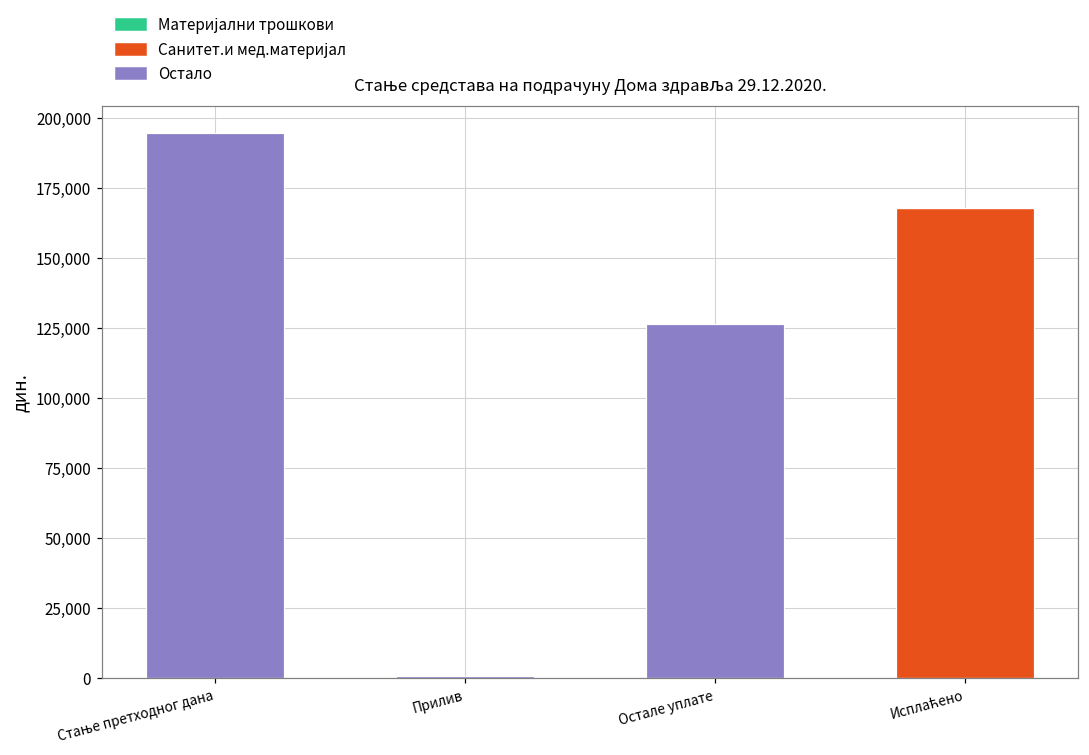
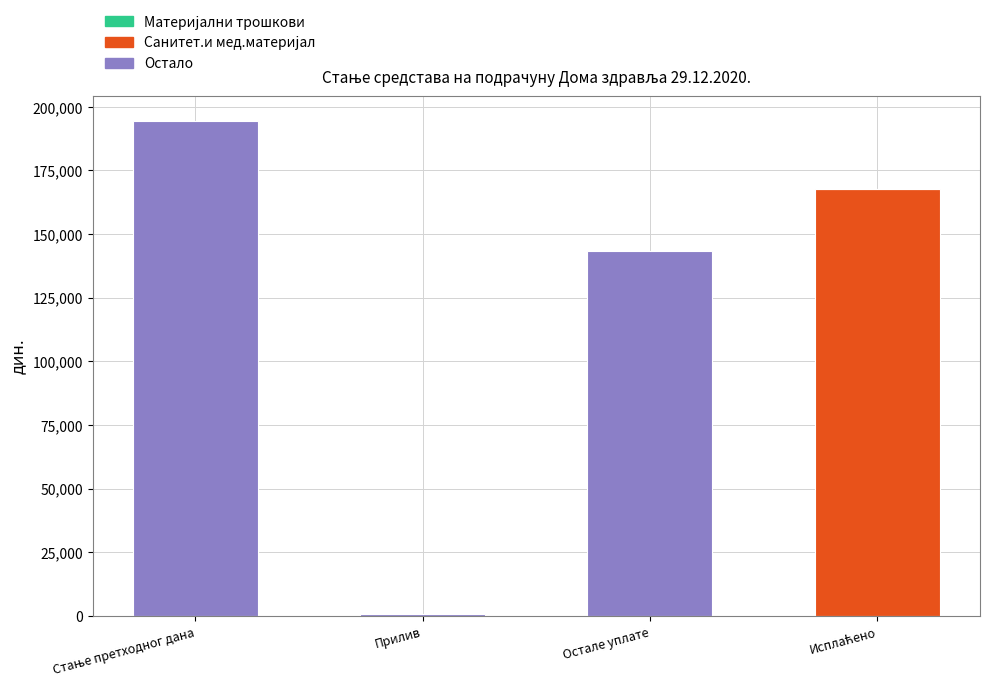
  {
    "Материјални трошкови": {
      "Стање претходног дана": "0",
      "Прилив": "0",
      "Остале уплате": "0",
      "Исплаћено": "0"
    },
    "Санитет.и мед.материјал": {
      "Стање претходног дана": "0",
      "Прилив": "0",
      "Остале уплате": "0",
      "Исплаћено": "168,000"
    },
    "Остало": {
-     "Остале уплате": "126,000"
+     "Остале уплате": "143,000"
    }
  }
